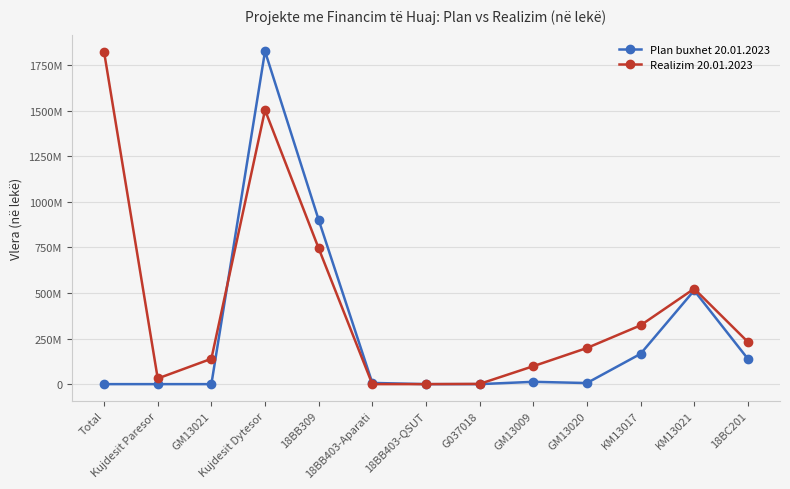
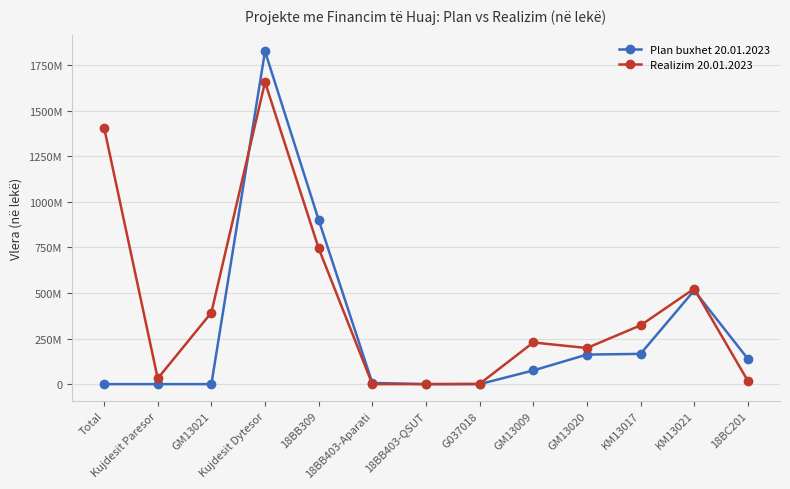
  {
    "Plan buxhet 20.01.2023": {
      "Total": 0,
      "Kujdesit Paresor": 0,
      "GM13021": 0,
      "Kujdesit Dytesor": 1830000000,
      "18BB309": 900000000,
-     "GM13009": 10000000,
-     "GM13020": 10000000,
+     "GM13009": 80000000,
+     "GM13020": 160000000,
      "KM13017": 170000000,
      "18BC201": 140000000
    },
    "Realizim 20.01.2023": {
-     "Total": 1820000000,
+     "Total": 1410000000,
      "Kujdesit Paresor": 30000000,
-     "GM13021": 140000000,
-     "Kujdesit Dytesor": 1500000000,
+     "GM13021": 390000000,
+     "Kujdesit Dytesor": 1660000000,
      "18BB309": 750000000,
-     "GM13009": 100000000,
+     "GM13009": 230000000,
      "GM13020": 200000000,
      "KM13017": 320000000,
-     "18BC201": 230000000
+     "18BC201": 20000000
    }
  }
